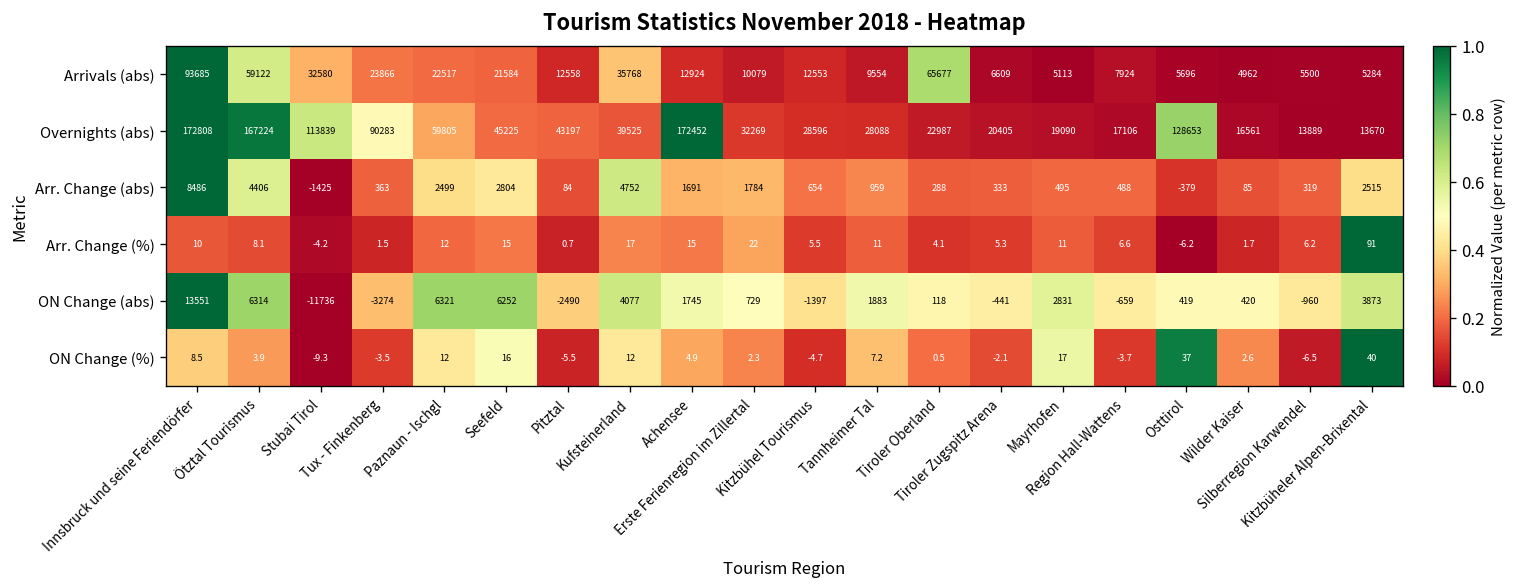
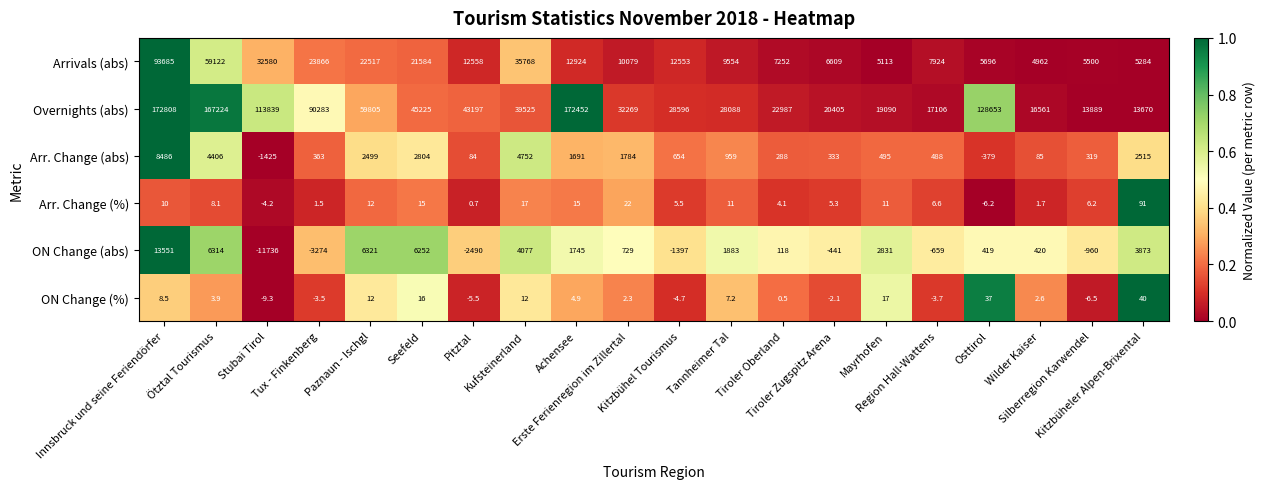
  {
    "Arrivals (abs)": {
      "Innsbruck und seine Feriendörfer": 93685,
      "Ötztal Tourismus": 59122,
      "Stubai Tirol": 32580,
      "Tux - Finkenberg": 23866,
      "Paznaun - Ischgl": 22517,
      "Seefeld": 21584,
      "Pitztal": 12558,
      "Kufsteinerland": 35768,
      "Achensee": 12924,
      "Erste Ferienregion im Zillertal": 10079,
      "Kitzbühel Tourismus": 12553,
      "Tannheimer Tal": 9554,
-     "Tiroler Oberland": 65677,
+     "Tiroler Oberland": 7252,
      "Tiroler Zugspitz Arena": 6609,
      "Mayrhofen": 5113,
      "Region Hall-Wattens": 7924,
      "Osttirol": 5696,
      "Wilder Kaiser": 4962,
      "Silberregion Karwendel": 5500,
      "Kitzbüheler Alpen-Brixental": 5284
    },
    "Overnights (abs)": {
      "Innsbruck und seine Feriendörfer": 172808,
      "Ötztal Tourismus": 167224,
      "Stubai Tirol": 113839,
      "Tux - Finkenberg": 90283,
      "Paznaun - Ischgl": 59805,
      "Seefeld": 45225,
      "Pitztal": 43197,
      "Kufsteinerland": 39525,
      "Achensee": 172452,
      "Erste Ferienregion im Zillertal": 32269,
      "Kitzbühel Tourismus": 28596,
      "Tannheimer Tal": 28088,
      "Tiroler Oberland": 22987,
      "Tiroler Zugspitz Arena": 20405,
      "Mayrhofen": 19090,
      "Region Hall-Wattens": 17106,
      "Osttirol": 128653,
      "Wilder Kaiser": 16561,
      "Silberregion Karwendel": 13889,
      "Kitzbüheler Alpen-Brixental": 13670
    },
    "Arr. Change (abs)": {
      "Innsbruck und seine Feriendörfer": 8486,
      "Ötztal Tourismus": 4406,
      "Stubai Tirol": -1425,
      "Tux - Finkenberg": 363,
      "Paznaun - Ischgl": 2499,
      "Seefeld": 2804,
      "Pitztal": 84,
      "Kufsteinerland": 4752,
      "Achensee": 1691,
      "Erste Ferienregion im Zillertal": 1784,
      "Kitzbühel Tourismus": 654,
      "Tannheimer Tal": 959,
      "Tiroler Oberland": 288,
      "Tiroler Zugspitz Arena": 333,
      "Mayrhofen": 495,
      "Region Hall-Wattens": 488,
      "Osttirol": -379,
      "Wilder Kaiser": 85,
      "Silberregion Karwendel": 319,
      "Kitzbüheler Alpen-Brixental": 2515
    },
    "Arr. Change (%)": {
      "Innsbruck und seine Feriendörfer": 10,
      "Ötztal Tourismus": 8.1,
      "Stubai Tirol": -4.2,
      "Tux - Finkenberg": 1.5,
      "Paznaun - Ischgl": 12,
      "Seefeld": 15,
      "Pitztal": 0.7,
      "Kufsteinerland": 17,
      "Achensee": 15,
      "Erste Ferienregion im Zillertal": 22,
      "Kitzbühel Tourismus": 5.5,
      "Tannheimer Tal": 11,
      "Tiroler Oberland": 4.1,
      "Tiroler Zugspitz Arena": 5.3,
      "Mayrhofen": 11,
      "Region Hall-Wattens": 6.6,
      "Osttirol": -6.2,
      "Wilder Kaiser": 1.7,
      "Silberregion Karwendel": 6.2,
      "Kitzbüheler Alpen-Brixental": 91
    },
    "ON Change (abs)": {
      "Innsbruck und seine Feriendörfer": 13551,
      "Ötztal Tourismus": 6314,
      "Stubai Tirol": -11736,
      "Tux - Finkenberg": -3274,
      "Paznaun - Ischgl": 6321,
      "Seefeld": 6252,
      "Pitztal": -2490,
      "Kufsteinerland": 4077,
      "Achensee": 1745,
      "Erste Ferienregion im Zillertal": 729,
      "Kitzbühel Tourismus": -1397,
      "Tannheimer Tal": 1883,
      "Tiroler Oberland": 118,
      "Tiroler Zugspitz Arena": -441,
      "Mayrhofen": 2831,
      "Region Hall-Wattens": -659,
      "Osttirol": 419,
      "Wilder Kaiser": 420,
      "Silberregion Karwendel": -960,
      "Kitzbüheler Alpen-Brixental": 3873
    },
    "ON Change (%)": {
      "Innsbruck und seine Feriendörfer": 8.5,
      "Ötztal Tourismus": 3.9,
      "Stubai Tirol": -9.3,
      "Tux - Finkenberg": -3.5,
      "Paznaun - Ischgl": 12,
      "Seefeld": 16,
      "Pitztal": -5.5,
      "Kufsteinerland": 12,
      "Achensee": 4.9,
      "Erste Ferienregion im Zillertal": 2.3,
      "Kitzbühel Tourismus": -4.7,
      "Tannheimer Tal": 7.2,
      "Tiroler Oberland": 0.5,
      "Tiroler Zugspitz Arena": -2.1,
      "Mayrhofen": 17,
      "Region Hall-Wattens": -3.7,
      "Osttirol": 37,
      "Wilder Kaiser": 2.6,
      "Silberregion Karwendel": -6.5,
      "Kitzbüheler Alpen-Brixental": 40
    }
  }
